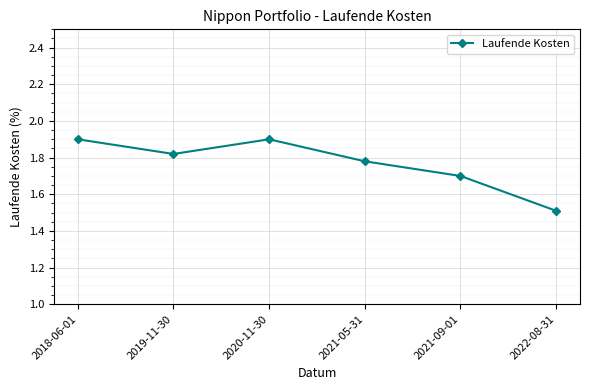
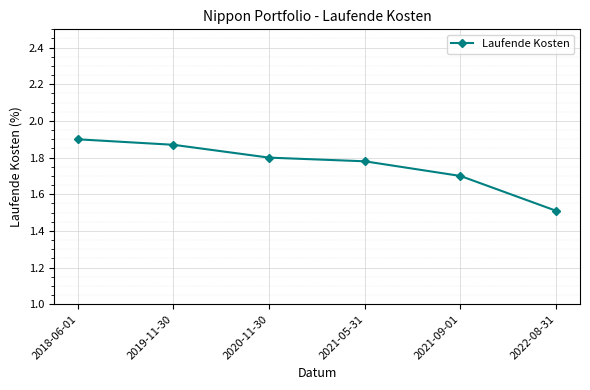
  {
    "2018-06-01": 1.90,
-   "2019-11-30": 1.82,
-   "2020-11-30": 1.9,
+   "2019-11-30": 1.87,
+   "2020-11-30": 1.8,
    "2021-05-31": 1.78,
    "2021-09-01": 1.70,
    "2022-08-31": 1.51
  }
